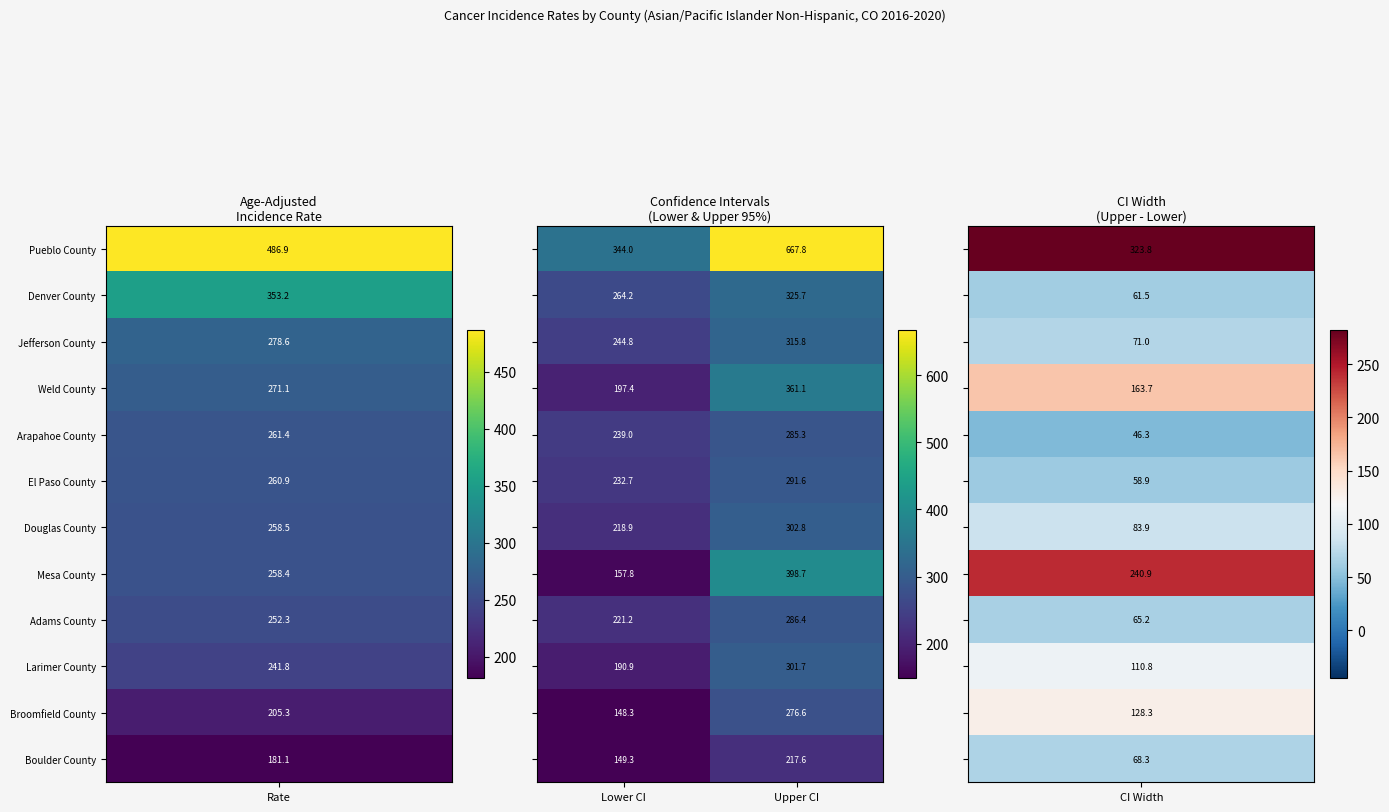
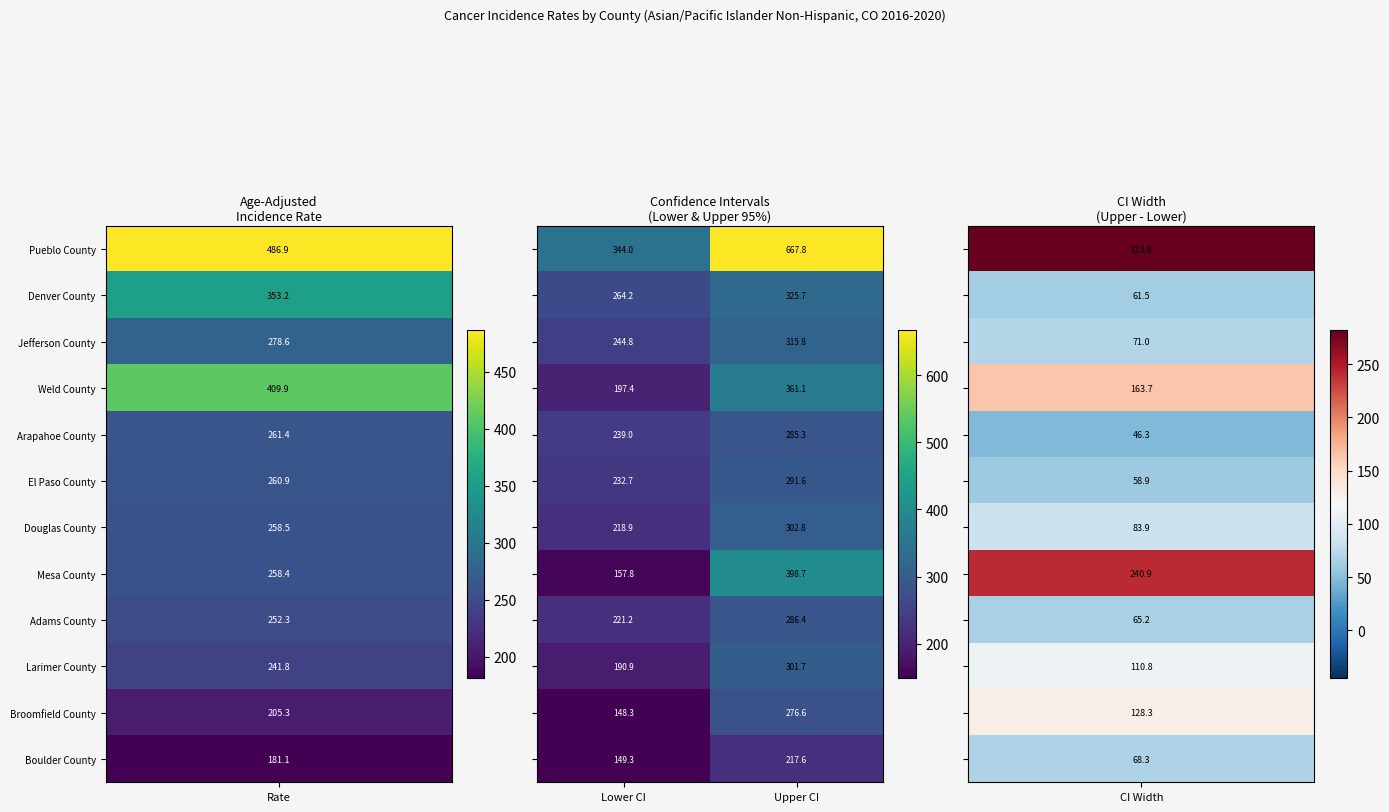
  {
    "Age-Adjusted Incidence Rate": {
      "Pueblo County": {
        "Rate": 486.9
      },
      "Denver County": {
        "Rate": 353.2
      },
      "Jefferson County": {
        "Rate": 278.6
      },
      "Weld County": {
-       "Rate": 271.1
+       "Rate": 409.9
      },
      "Arapahoe County": {
        "Rate": 261.4
      },
      "El Paso County": {
        "Rate": 260.9
      },
      "Douglas County": {
        "Rate": 258.5
      },
      "Mesa County": {
        "Rate": 258.4
      },
      "Adams County": {
        "Rate": 252.3
      },
      "Larimer County": {
        "Rate": 241.8
      },
      "Broomfield County": {
        "Rate": 205.3
      },
      "Boulder County": {
        "Rate": 181.1
      }
    }
  }
